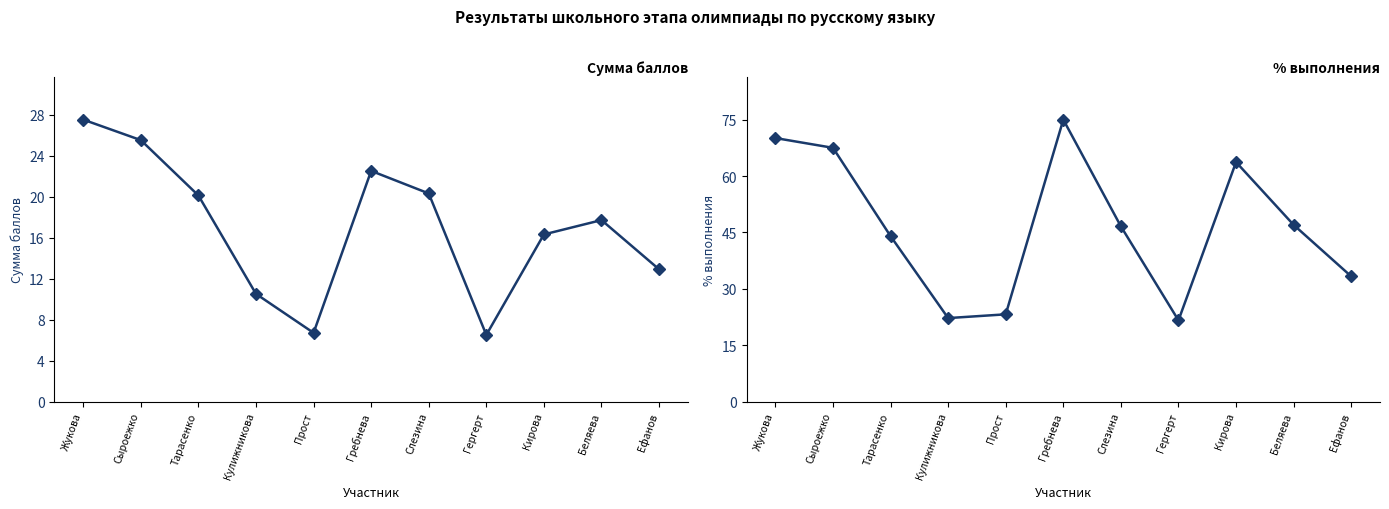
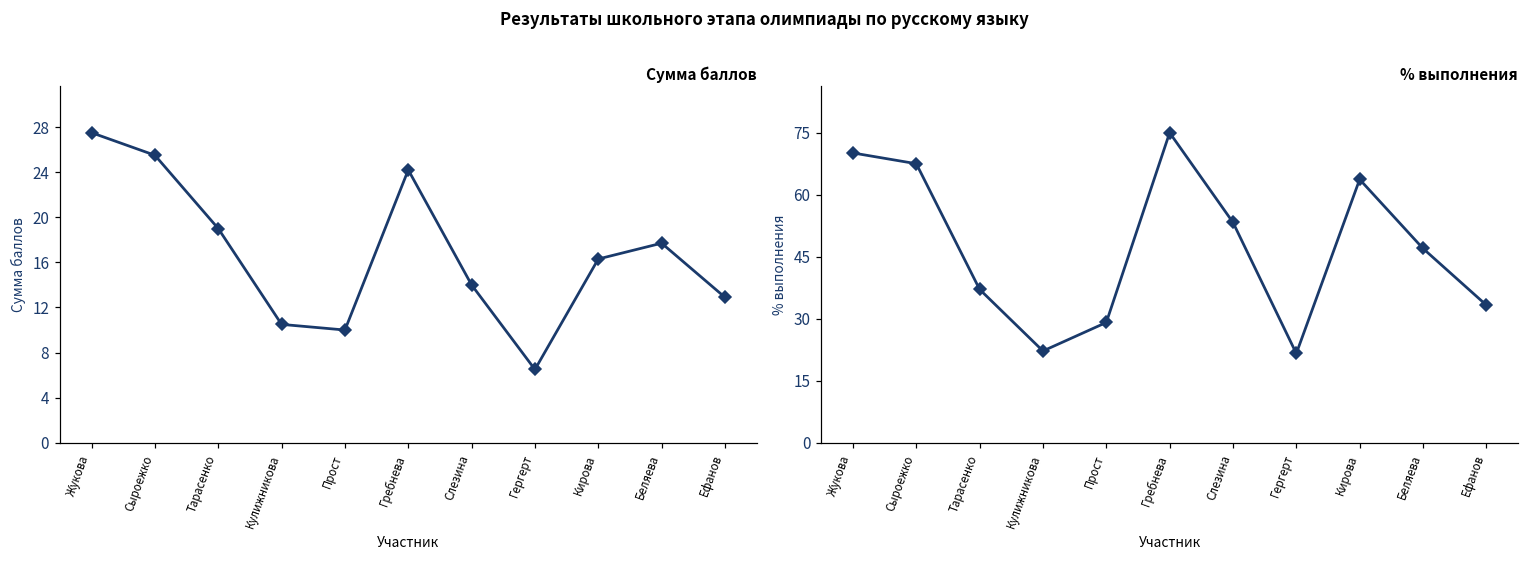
  {
    "Сумма баллов": {
      "Жукова": 27.5,
      "Сыроежко": 25.5,
-     "Тарасенко": 20.1,
+     "Тарасенко": 19.0,
      "Кулижникова": 10.5,
-     "Прост": 6.7,
-     "Гребнева": 22.5,
-     "Слезина": 20.3,
+     "Прост": 10.0,
+     "Гребнева": 24.2,
+     "Слезина": 14.0,
      "Гергерт": 6.5,
      "Кирова": 16.3,
      "Беляева": 17.7,
      "Ефанов": 12.9
    },
    "% выполнения": {
      "Жукова": 70,
      "Сыроежко": 68,
-     "Тарасенко": 44,
+     "Тарасенко": 37,
      "Кулижникова": 22,
-     "Прост": 23,
+     "Прост": 29,
      "Гребнева": 75,
-     "Слезина": 47,
+     "Слезина": 53,
      "Гергерт": 22,
      "Кирова": 64,
      "Беляева": 47,
      "Ефанов": 33
    }
  }
